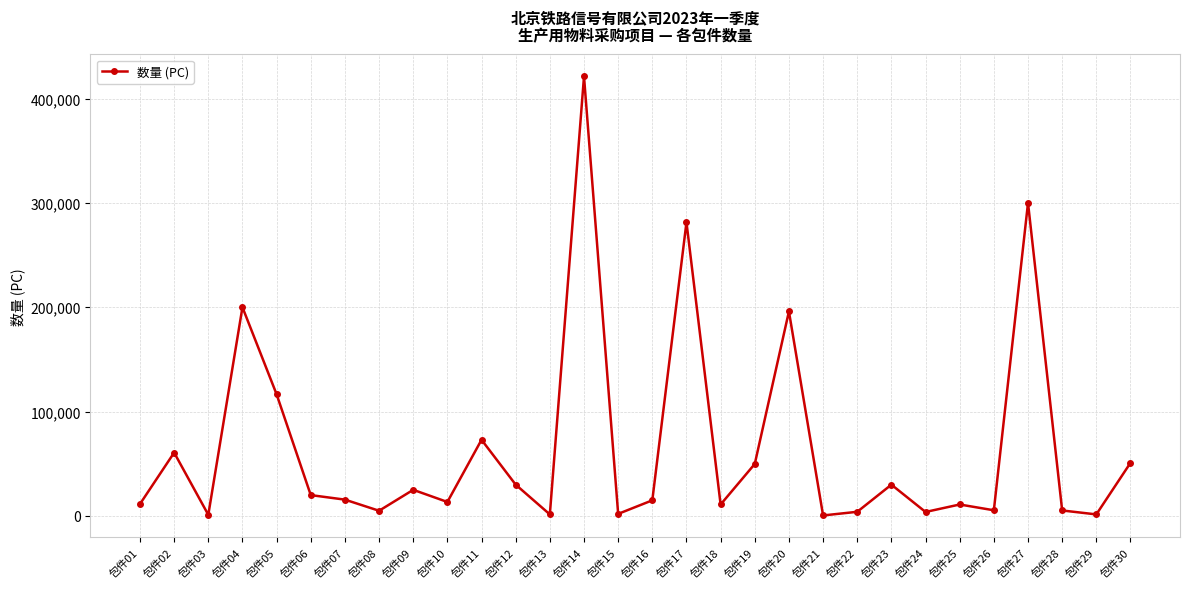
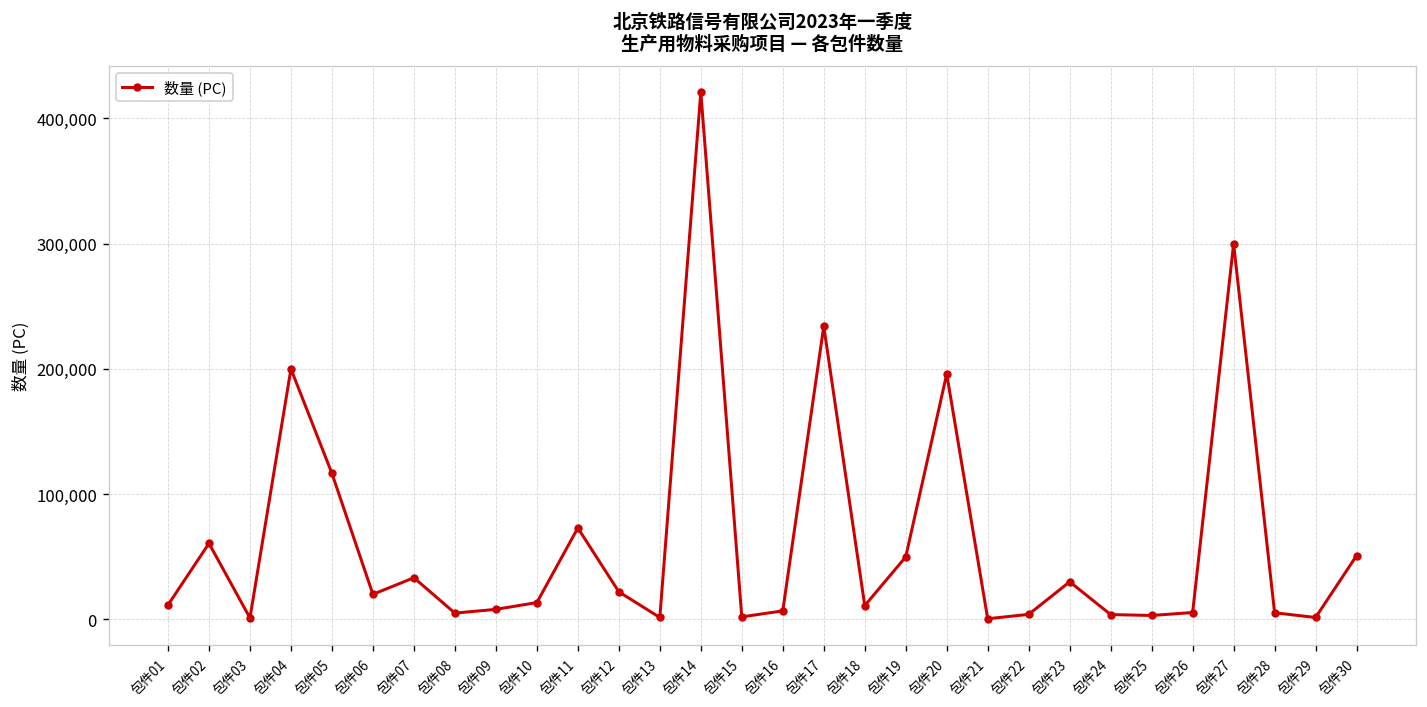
  {
    "包件01": "11,000",
    "包件02": "61,000",
    "包件03": "1,000",
    "包件04": "200,000",
    "包件05": "117,000",
    "包件06": "20,000",
-   "包件07": "16,000",
+   "包件07": "33,000",
    "包件08": "5,000",
-   "包件09": "25,000",
+   "包件09": "8,000",
    "包件10": "13,000",
    "包件11": "73,000",
-   "包件12": "30,000",
+   "包件12": "22,000",
    "包件13": "2,000",
    "包件14": "421,000",
    "包件15": "2,000",
-   "包件16": "15,000",
-   "包件17": "281,000",
+   "包件16": "7,000",
+   "包件17": "234,000",
    "包件18": "11,000",
    "包件19": "50,000",
    "包件20": "196,000",
    "包件21": "1,000",
    "包件22": "4,000",
    "包件23": "30,000",
    "包件24": "4,000",
-   "包件25": "11,000",
+   "包件25": "3,000",
    "包件26": "5,000",
    "包件27": "300,000",
    "包件28": "5,000",
    "包件29": "2,000",
    "包件30": "51,000"
  }
